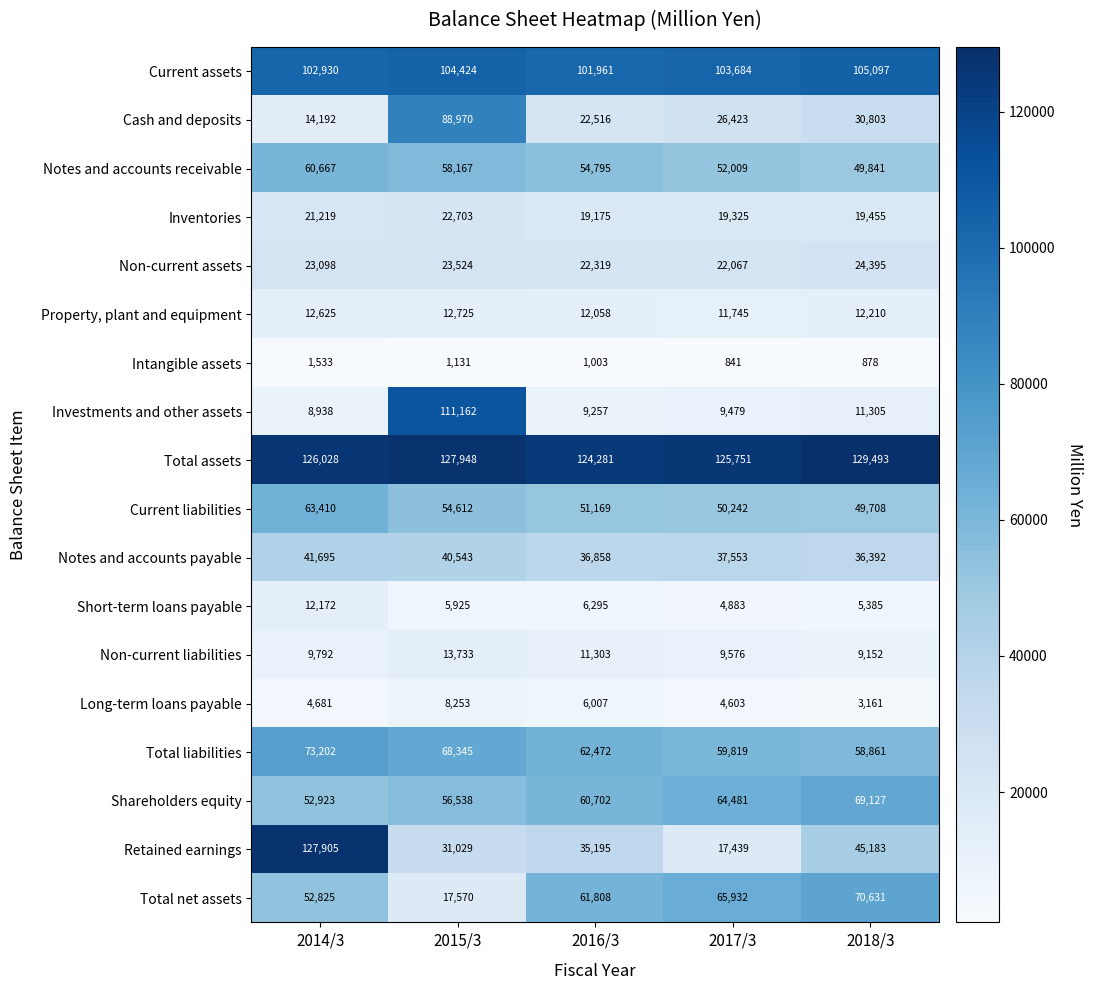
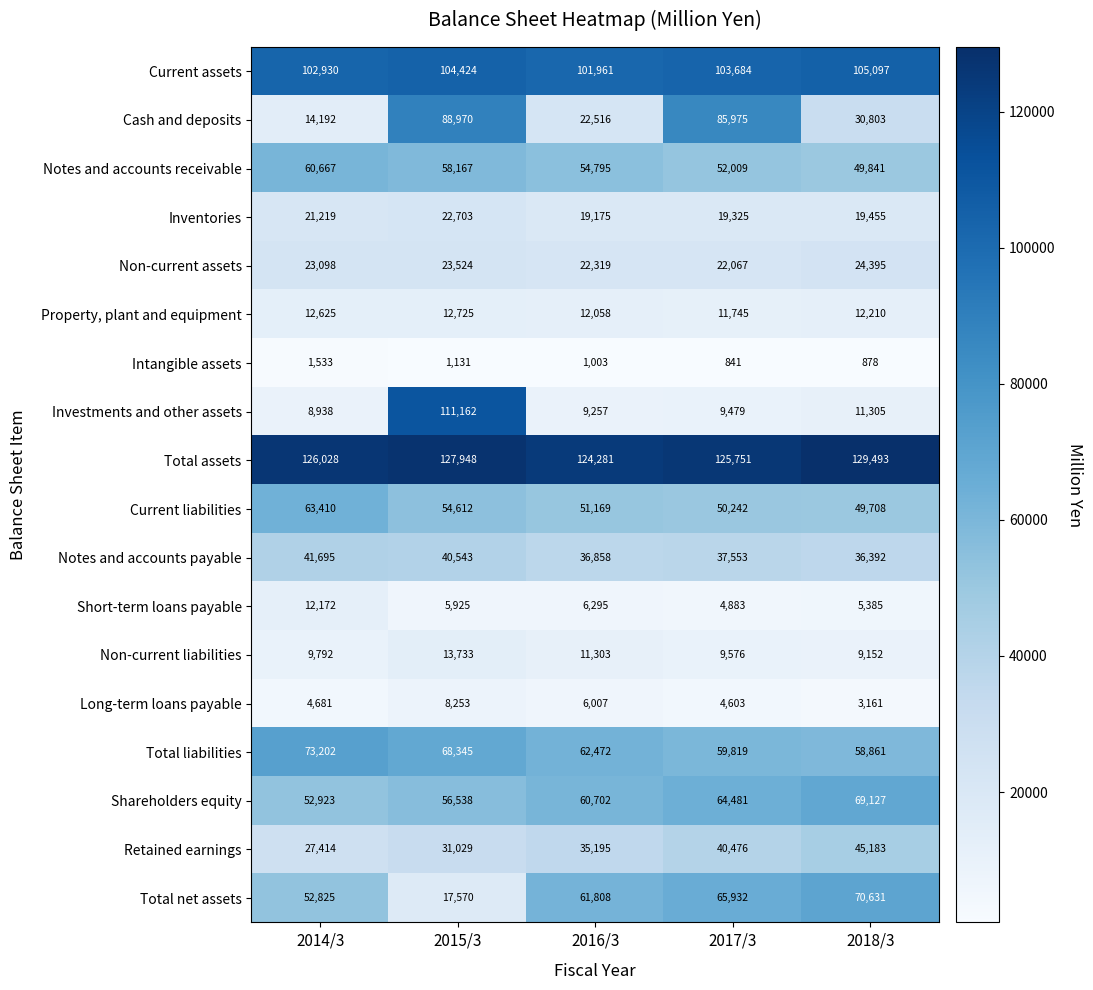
  {
    "Current assets": {
      "2014/3": "102,930",
      "2015/3": "104,424",
      "2016/3": "101,961",
      "2017/3": "103,684",
      "2018/3": "105,097"
    },
    "Cash and deposits": {
      "2014/3": "14,192",
      "2015/3": "88,970",
      "2016/3": "22,516",
-     "2017/3": "26,423",
+     "2017/3": "85,975",
      "2018/3": "30,803"
    },
    "Notes and accounts receivable": {
      "2014/3": "60,667",
      "2015/3": "58,167",
      "2016/3": "54,795",
      "2017/3": "52,009",
      "2018/3": "49,841"
    },
    "Inventories": {
      "2014/3": "21,219",
      "2015/3": "22,703",
      "2016/3": "19,175",
      "2017/3": "19,325",
      "2018/3": "19,455"
    },
    "Non-current assets": {
      "2014/3": "23,098",
      "2015/3": "23,524",
      "2016/3": "22,319",
      "2017/3": "22,067",
      "2018/3": "24,395"
    },
    "Property, plant and equipment": {
      "2014/3": "12,625",
      "2015/3": "12,725",
      "2016/3": "12,058",
      "2017/3": "11,745",
      "2018/3": "12,210"
    },
    "Intangible assets": {
      "2014/3": "1,533",
      "2015/3": "1,131",
      "2016/3": "1,003",
      "2017/3": "841",
      "2018/3": "878"
    },
    "Investments and other assets": {
      "2014/3": "8,938",
      "2015/3": "111,162",
      "2016/3": "9,257",
      "2017/3": "9,479",
      "2018/3": "11,305"
    },
    "Total assets": {
      "2014/3": "126,028",
      "2015/3": "127,948",
      "2016/3": "124,281",
      "2017/3": "125,751",
      "2018/3": "129,493"
    },
    "Current liabilities": {
      "2014/3": "63,410",
      "2015/3": "54,612",
      "2016/3": "51,169",
      "2017/3": "50,242",
      "2018/3": "49,708"
    },
    "Notes and accounts payable": {
      "2014/3": "41,695",
      "2015/3": "40,543",
      "2016/3": "36,858",
      "2017/3": "37,553",
      "2018/3": "36,392"
    },
    "Short-term loans payable": {
      "2014/3": "12,172",
      "2015/3": "5,925",
      "2016/3": "6,295",
      "2017/3": "4,883",
      "2018/3": "5,385"
    },
    "Non-current liabilities": {
      "2014/3": "9,792",
      "2015/3": "13,733",
      "2016/3": "11,303",
      "2017/3": "9,576",
      "2018/3": "9,152"
    },
    "Long-term loans payable": {
      "2014/3": "4,681",
      "2015/3": "8,253",
      "2016/3": "6,007",
      "2017/3": "4,603",
      "2018/3": "3,161"
    },
    "Total liabilities": {
      "2014/3": "73,202",
      "2015/3": "68,345",
      "2016/3": "62,472",
      "2017/3": "59,819",
      "2018/3": "58,861"
    },
    "Shareholders equity": {
      "2014/3": "52,923",
      "2015/3": "56,538",
      "2016/3": "60,702",
      "2017/3": "64,481",
      "2018/3": "69,127"
    },
    "Retained earnings": {
-     "2014/3": "127,905",
+     "2014/3": "27,414",
      "2015/3": "31,029",
      "2016/3": "35,195",
-     "2017/3": "17,439",
+     "2017/3": "40,476",
      "2018/3": "45,183"
    },
    "Total net assets": {
      "2014/3": "52,825",
      "2015/3": "17,570",
      "2016/3": "61,808",
      "2017/3": "65,932",
      "2018/3": "70,631"
    }
  }
